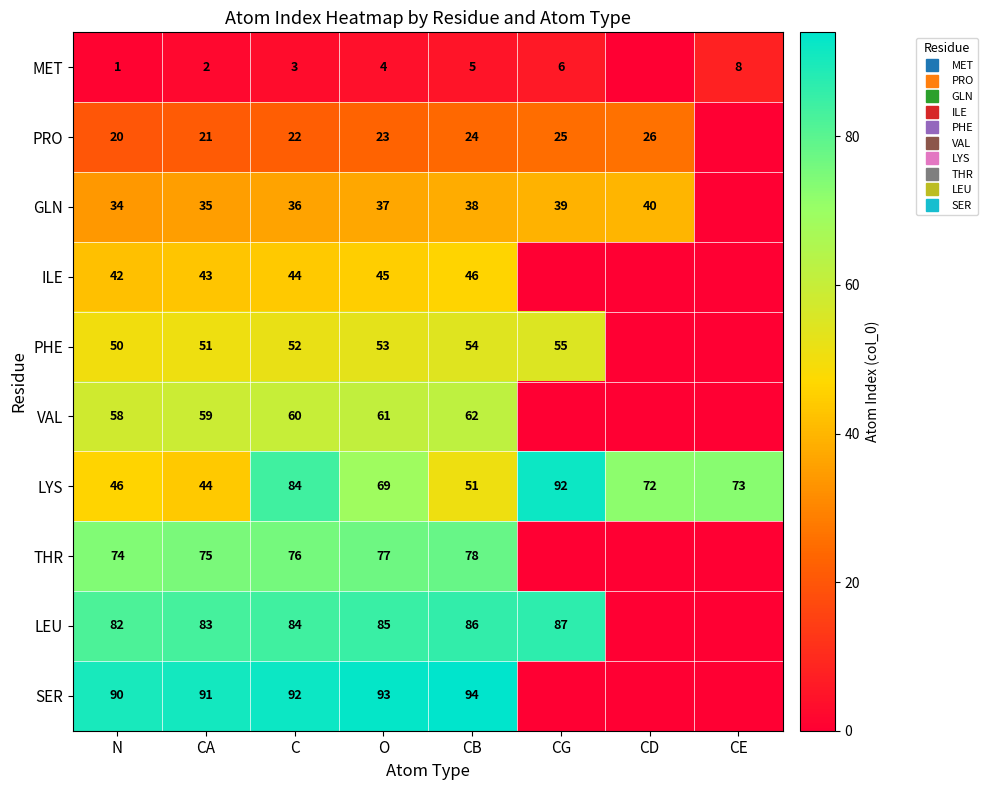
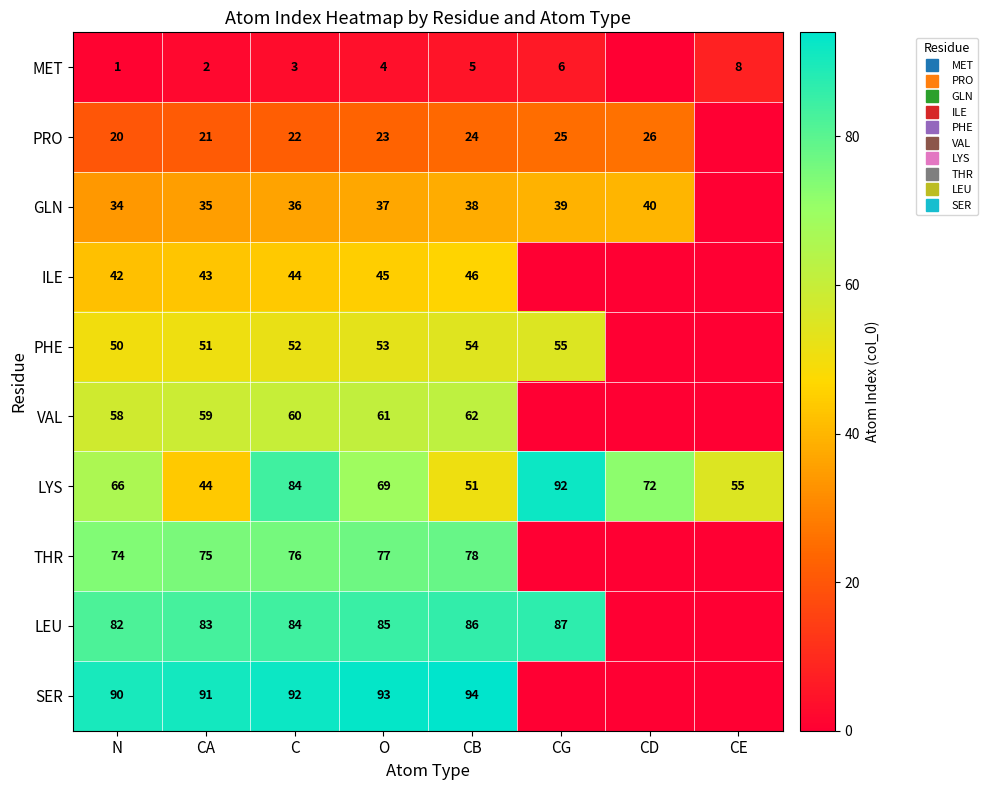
  {
    "MET": {
      "N": 1,
      "CA": 2,
      "C": 3,
      "O": 4,
      "CB": 5,
      "CG": 6,
      "CE": 8
    },
    "PRO": {
      "N": 20,
      "CA": 21,
      "C": 22,
      "O": 23,
      "CB": 24,
      "CG": 25,
      "CD": 26
    },
    "GLN": {
      "N": 34,
      "CA": 35,
      "C": 36,
      "O": 37,
      "CB": 38,
      "CG": 39,
      "CD": 40
    },
    "ILE": {
      "N": 42,
      "CA": 43,
      "C": 44,
      "O": 45,
      "CB": 46
    },
    "PHE": {
      "N": 50,
      "CA": 51,
      "C": 52,
      "O": 53,
      "CB": 54,
      "CG": 55
    },
    "VAL": {
      "N": 58,
      "CA": 59,
      "C": 60,
      "O": 61,
      "CB": 62
    },
    "LYS": {
-     "N": 46,
+     "N": 66,
      "CA": 44,
      "C": 84,
      "O": 69,
      "CB": 51,
      "CG": 92,
      "CD": 72,
-     "CE": 73
+     "CE": 55
    },
    "THR": {
      "N": 74,
      "CA": 75,
      "C": 76,
      "O": 77,
      "CB": 78
    },
    "LEU": {
      "N": 82,
      "CA": 83,
      "C": 84,
      "O": 85,
      "CB": 86,
      "CG": 87
    },
    "SER": {
      "N": 90,
      "CA": 91,
      "C": 92,
      "O": 93,
      "CB": 94
    }
  }
